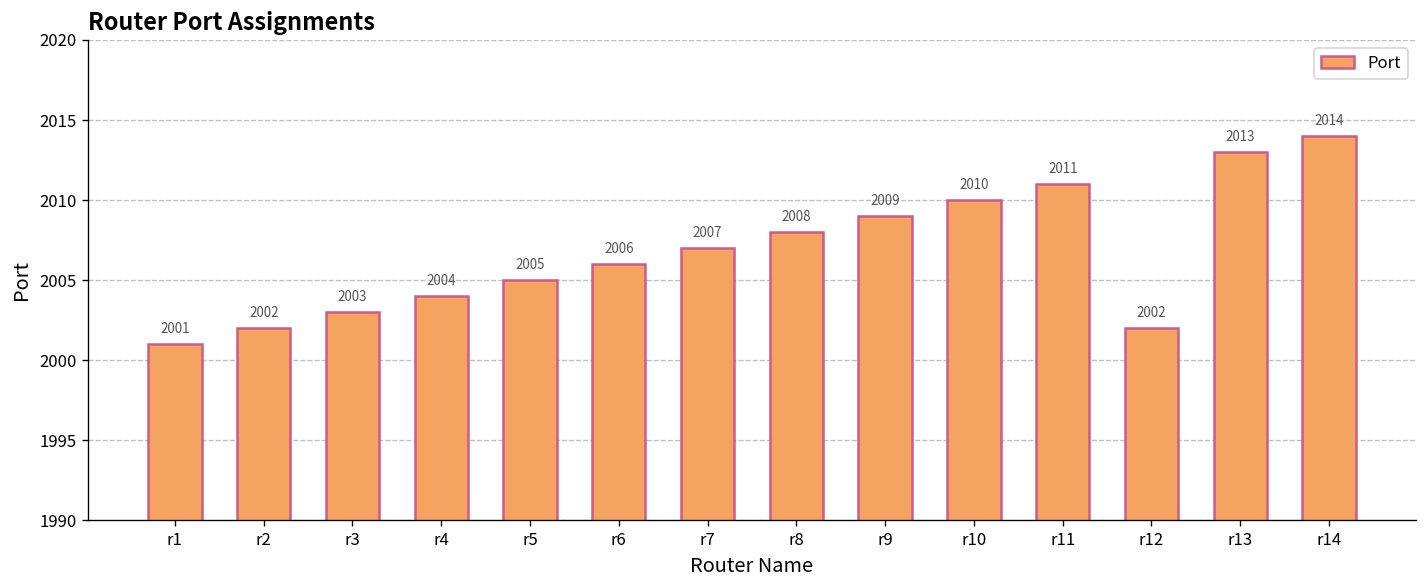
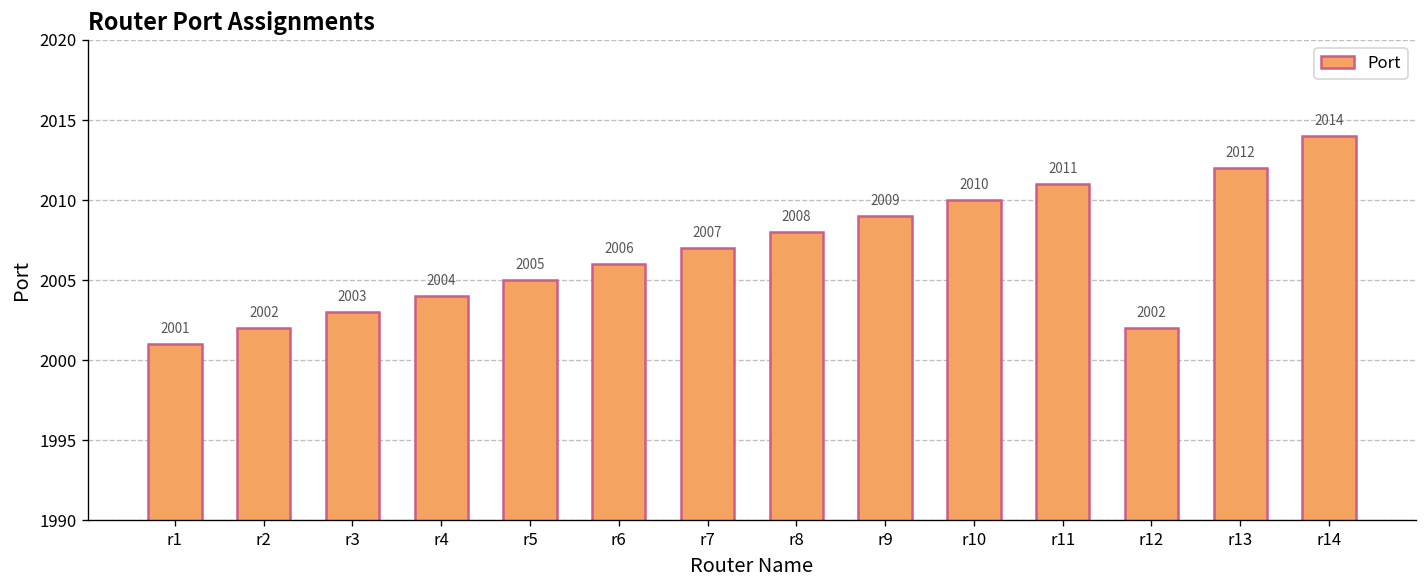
  {
    "r1": 2001,
    "r2": 2002,
    "r3": 2003,
    "r4": 2004,
    "r5": 2005,
    "r6": 2006,
    "r7": 2007,
    "r8": 2008,
    "r9": 2009,
    "r10": 2010,
    "r11": 2011,
    "r12": 2002,
-   "r13": 2013,
+   "r13": 2012,
    "r14": 2014
  }
